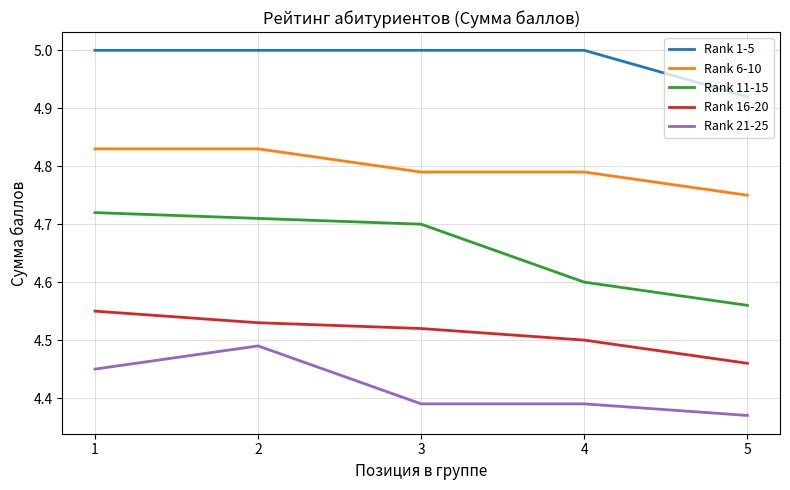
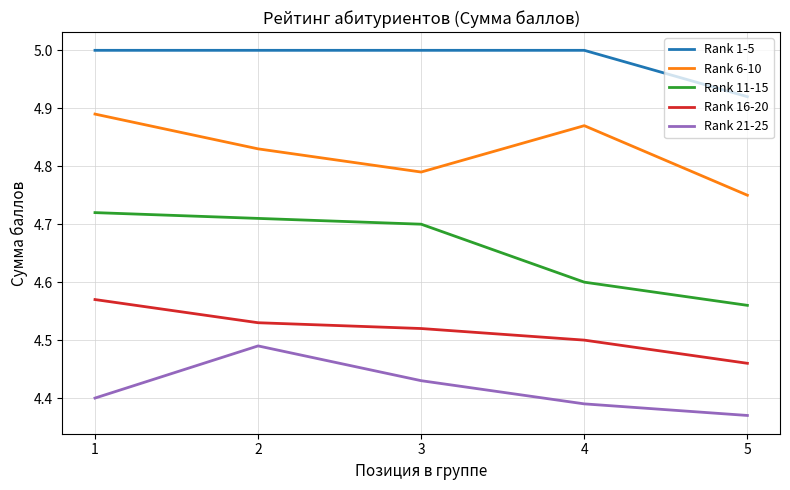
  {
    "Rank 1-5": {
      "1": 5.00,
      "2": 5.00,
      "3": 5.00,
      "4": 5.00
    },
    "Rank 6-10": {
-     "1": 4.83,
+     "1": 4.89,
      "2": 4.83,
      "3": 4.79,
-     "4": 4.79,
+     "4": 4.87,
      "5": 4.75
    },
    "Rank 11-15": {
      "1": 4.72,
      "2": 4.71,
      "3": 4.70,
      "4": 4.60,
      "5": 4.56
    },
    "Rank 16-20": {
-     "1": 4.55,
+     "1": 4.57,
      "2": 4.53,
      "3": 4.52,
      "4": 4.50,
      "5": 4.46
    },
    "Rank 21-25": {
-     "1": 4.45,
+     "1": 4.40,
      "2": 4.49,
-     "3": 4.39,
+     "3": 4.43,
      "4": 4.39,
      "5": 4.37
    }
  }
